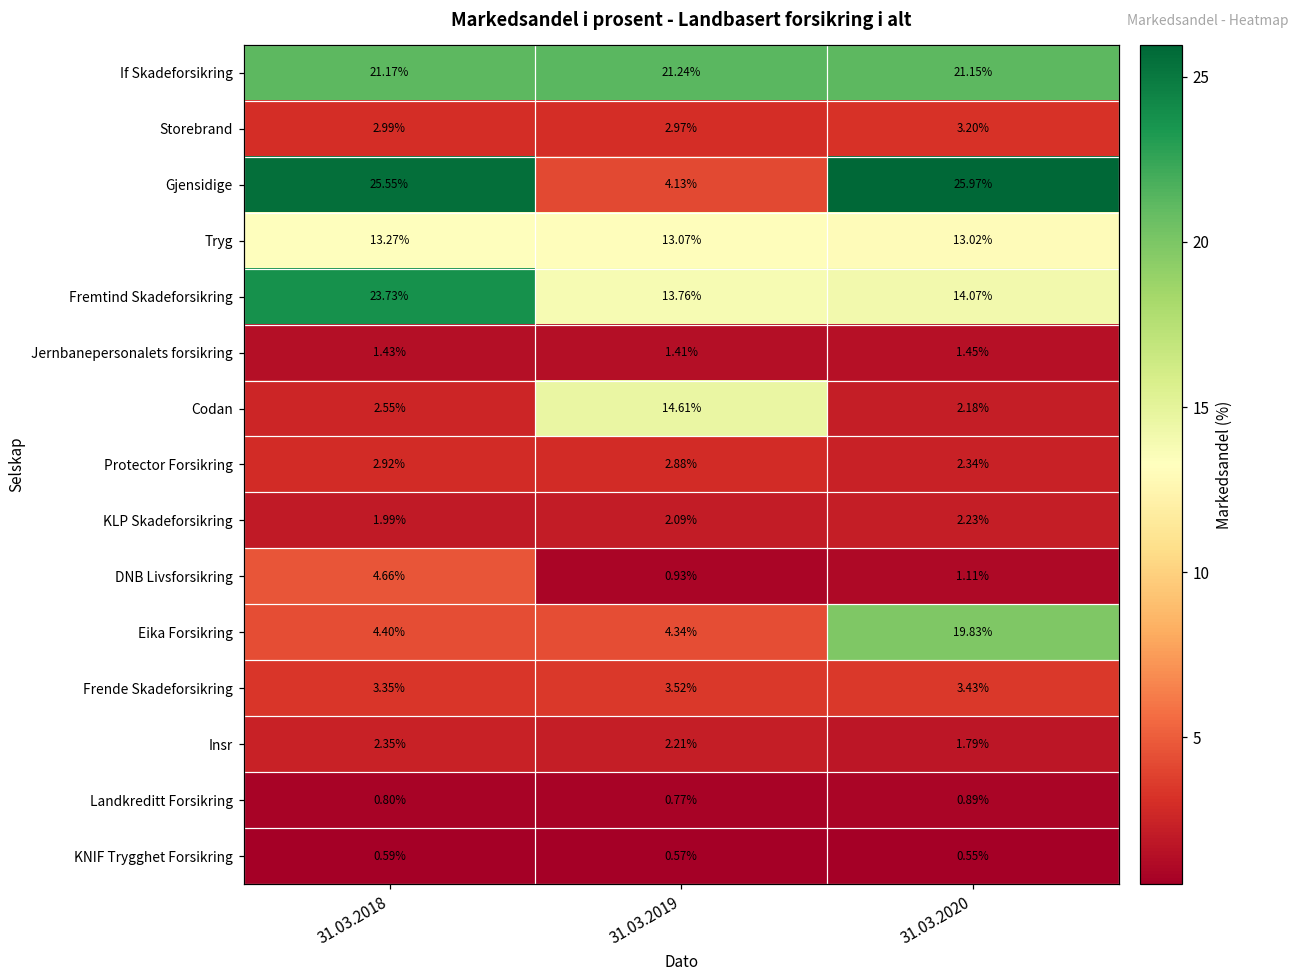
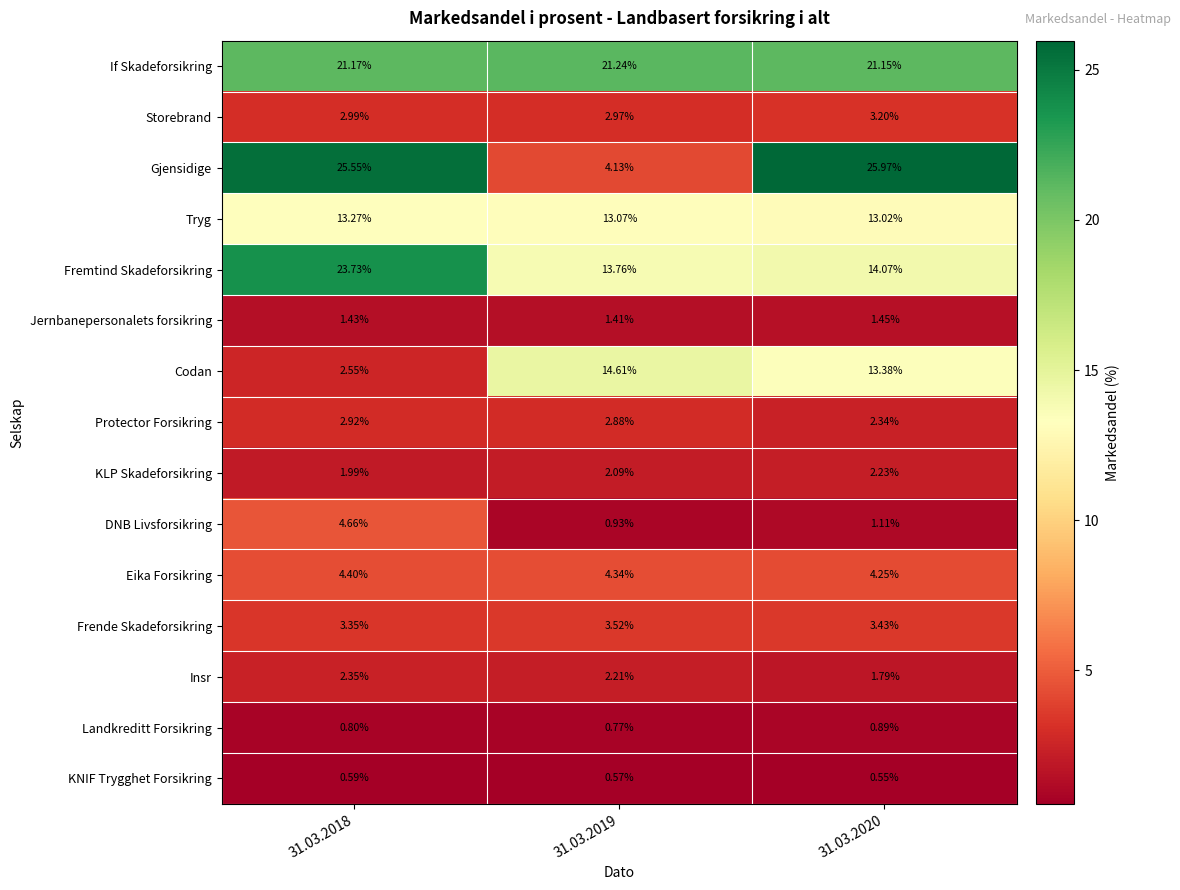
  {
    "If Skadeforsikring": {
      "31.03.2018": "21.17%",
      "31.03.2019": "21.24%",
      "31.03.2020": "21.15%"
    },
    "Storebrand": {
      "31.03.2018": "2.99%",
      "31.03.2019": "2.97%",
      "31.03.2020": "3.20%"
    },
    "Gjensidige": {
      "31.03.2018": "25.55%",
      "31.03.2019": "4.13%",
      "31.03.2020": "25.97%"
    },
    "Tryg": {
      "31.03.2018": "13.27%",
      "31.03.2019": "13.07%",
      "31.03.2020": "13.02%"
    },
    "Fremtind Skadeforsikring": {
      "31.03.2018": "23.73%",
      "31.03.2019": "13.76%",
      "31.03.2020": "14.07%"
    },
    "Jernbanepersonalets forsikring": {
      "31.03.2018": "1.43%",
      "31.03.2019": "1.41%",
      "31.03.2020": "1.45%"
    },
    "Codan": {
      "31.03.2018": "2.55%",
      "31.03.2019": "14.61%",
-     "31.03.2020": "2.18%"
+     "31.03.2020": "13.38%"
    },
    "Protector Forsikring": {
      "31.03.2018": "2.92%",
      "31.03.2019": "2.88%",
      "31.03.2020": "2.34%"
    },
    "KLP Skadeforsikring": {
      "31.03.2018": "1.99%",
      "31.03.2019": "2.09%",
      "31.03.2020": "2.23%"
    },
    "DNB Livsforsikring": {
      "31.03.2018": "4.66%",
      "31.03.2019": "0.93%",
      "31.03.2020": "1.11%"
    },
    "Eika Forsikring": {
      "31.03.2018": "4.40%",
      "31.03.2019": "4.34%",
-     "31.03.2020": "19.83%"
+     "31.03.2020": "4.25%"
    },
    "Frende Skadeforsikring": {
      "31.03.2018": "3.35%",
      "31.03.2019": "3.52%",
      "31.03.2020": "3.43%"
    },
    "Insr": {
      "31.03.2018": "2.35%",
      "31.03.2019": "2.21%",
      "31.03.2020": "1.79%"
    },
    "Landkreditt Forsikring": {
      "31.03.2018": "0.80%",
      "31.03.2019": "0.77%",
      "31.03.2020": "0.89%"
    },
    "KNIF Trygghet Forsikring": {
      "31.03.2018": "0.59%",
      "31.03.2019": "0.57%",
      "31.03.2020": "0.55%"
    }
  }
